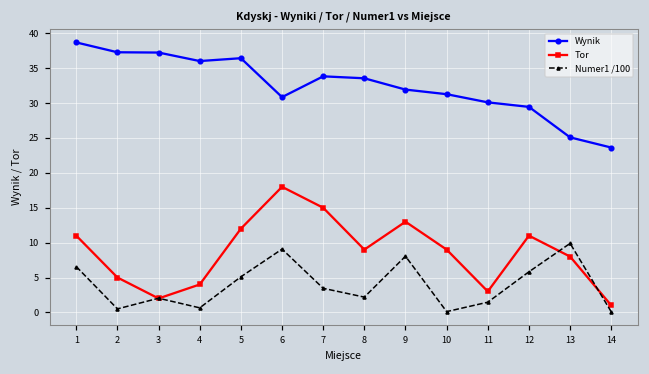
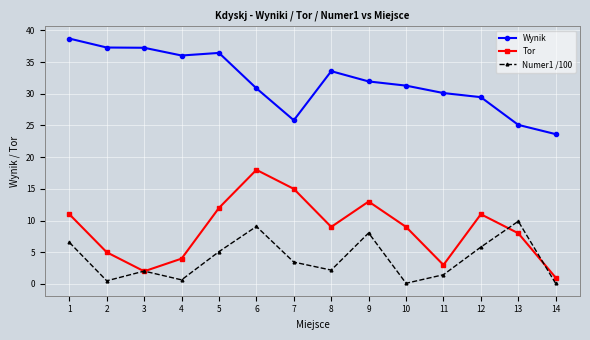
  {
    "Wynik": {
      "1": 39,
      "2": 37,
      "3": 37,
      "4": 36,
      "5": 36,
      "6": 31,
-     "7": 34,
+     "7": 26,
      "8": 34,
      "9": 32,
      "10": 31,
      "11": 30,
      "12": 29,
      "13": 25,
      "14": 24
    },
    "Tor": {
      "1": 11,
      "2": 5,
      "4": 4,
      "5": 12,
      "6": 18,
      "7": 15,
      "8": 9,
      "9": 13,
      "10": 9,
      "11": 3,
      "12": 11,
      "13": 8,
      "14": 1
    },
    "Numer1 /100": {
      "1": 7,
      "2": 1,
      "4": 1,
      "5": 5,
      "6": 9,
      "7": 3,
      "8": 2,
      "9": 8,
      "10": 0,
      "11": 1,
      "12": 6,
      "13": 10,
      "14": 0
    }
  }
